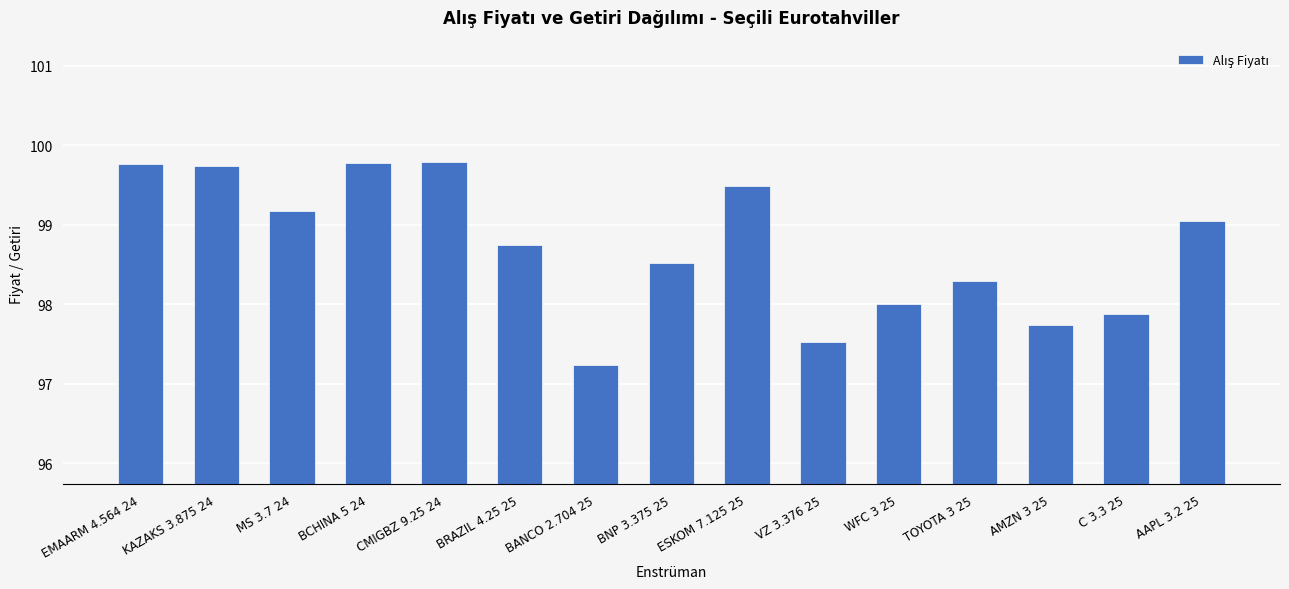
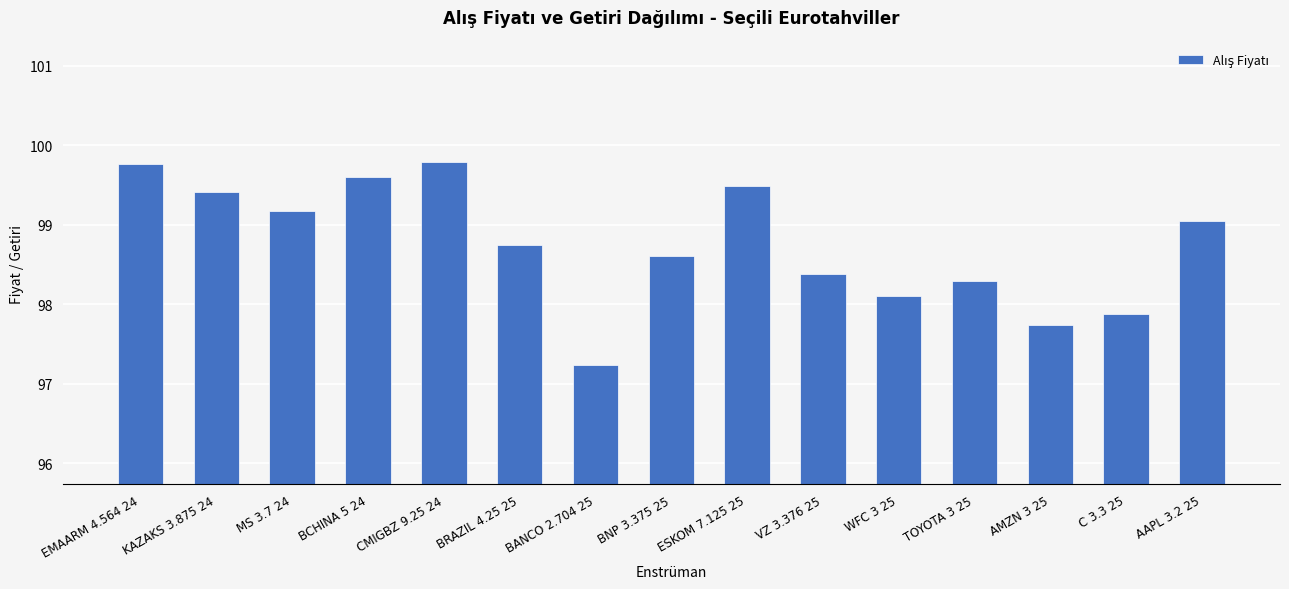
  {
    "EMAARM 4.564 24": 99.8,
-   "KAZAKS 3.875 24": 99.7,
+   "KAZAKS 3.875 24": 99.4,
    "MS 3.7 24": 99.2,
-   "BCHINA 5 24": 99.8,
+   "BCHINA 5 24": 99.6,
    "CMIGBZ 9.25 24": 99.8,
    "BRAZIL 4.25 25": 98.7,
    "BANCO 2.704 25": 97.2,
-   "BNP 3.375 25": 98.5,
+   "BNP 3.375 25": 98.6,
    "ESKOM 7.125 25": 99.5,
-   "VZ 3.376 25": 97.5,
-   "WFC 3 25": 98.0,
+   "VZ 3.376 25": 98.4,
+   "WFC 3 25": 98.1,
    "TOYOTA 3 25": 98.3,
    "AMZN 3 25": 97.7,
    "C 3.3 25": 97.9,
    "AAPL 3.2 25": 99.0
  }
